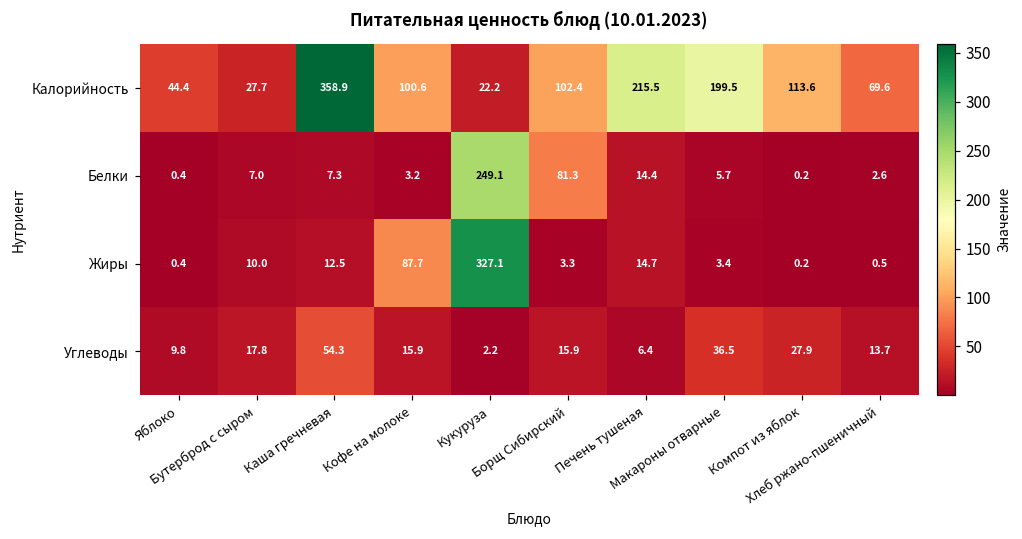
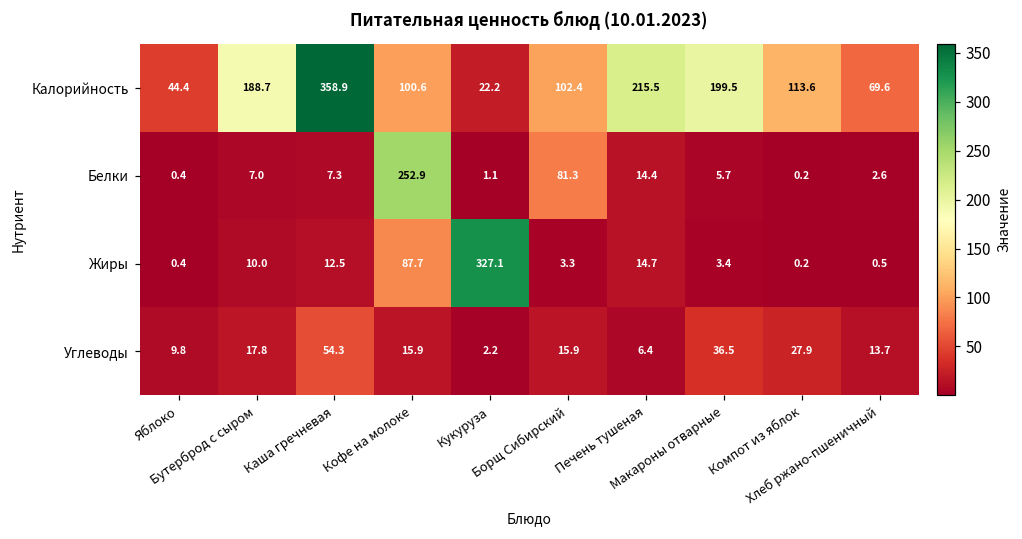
  {
    "Калорийность": {
      "Яблоко": 44.4,
-     "Бутерброд с сыром": 27.7,
+     "Бутерброд с сыром": 188.7,
      "Каша гречневая": 358.9,
      "Кофе на молоке": 100.6,
      "Кукуруза": 22.2,
      "Борщ Сибирский": 102.4,
      "Печень тушеная": 215.5,
      "Макароны отварные": 199.5,
      "Компот из яблок": 113.6,
      "Хлеб ржано-пшеничный": 69.6
    },
    "Белки": {
      "Яблоко": 0.4,
      "Бутерброд с сыром": 7.0,
      "Каша гречневая": 7.3,
-     "Кофе на молоке": 3.2,
-     "Кукуруза": 249.1,
+     "Кофе на молоке": 252.9,
+     "Кукуруза": 1.1,
      "Борщ Сибирский": 81.3,
      "Печень тушеная": 14.4,
      "Макароны отварные": 5.7,
      "Компот из яблок": 0.2,
      "Хлеб ржано-пшеничный": 2.6
    },
    "Жиры": {
      "Яблоко": 0.4,
      "Бутерброд с сыром": 10.0,
      "Каша гречневая": 12.5,
      "Кофе на молоке": 87.7,
      "Кукуруза": 327.1,
      "Борщ Сибирский": 3.3,
      "Печень тушеная": 14.7,
      "Макароны отварные": 3.4,
      "Компот из яблок": 0.2,
      "Хлеб ржано-пшеничный": 0.5
    },
    "Углеводы": {
      "Яблоко": 9.8,
      "Бутерброд с сыром": 17.8,
      "Каша гречневая": 54.3,
      "Кофе на молоке": 15.9,
      "Кукуруза": 2.2,
      "Борщ Сибирский": 15.9,
      "Печень тушеная": 6.4,
      "Макароны отварные": 36.5,
      "Компот из яблок": 27.9,
      "Хлеб ржано-пшеничный": 13.7
    }
  }
